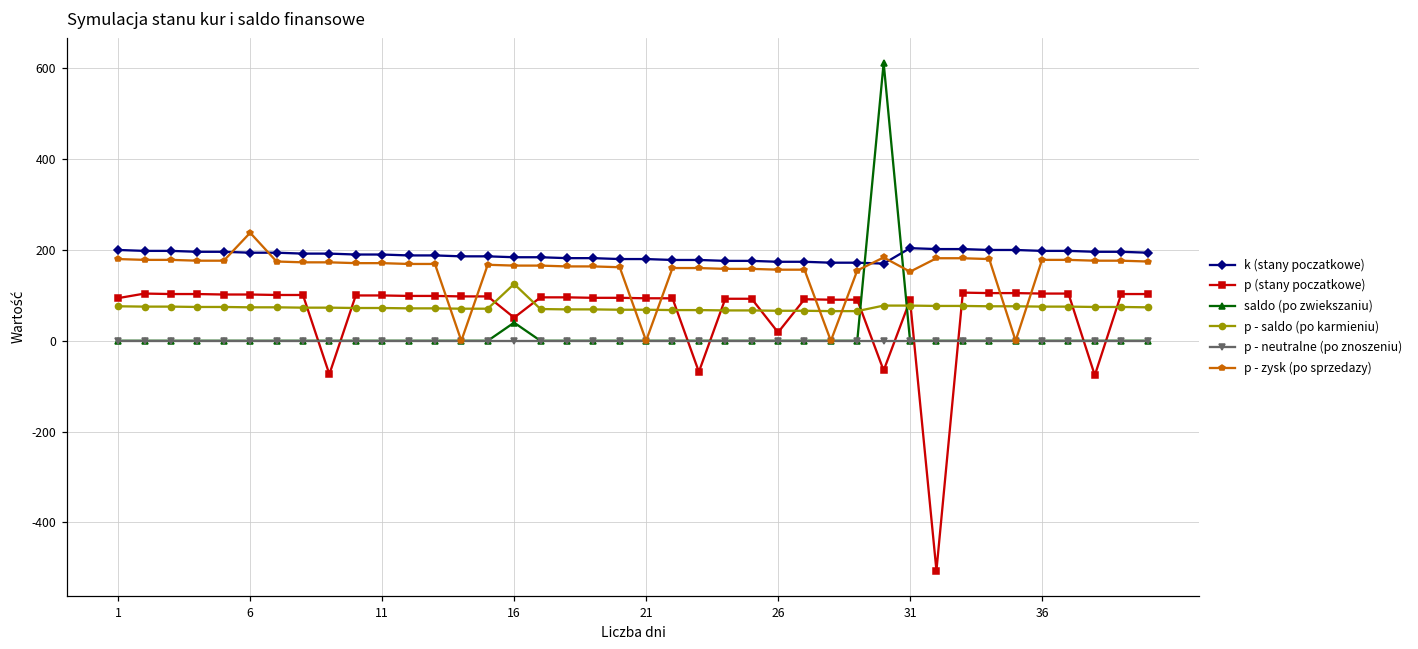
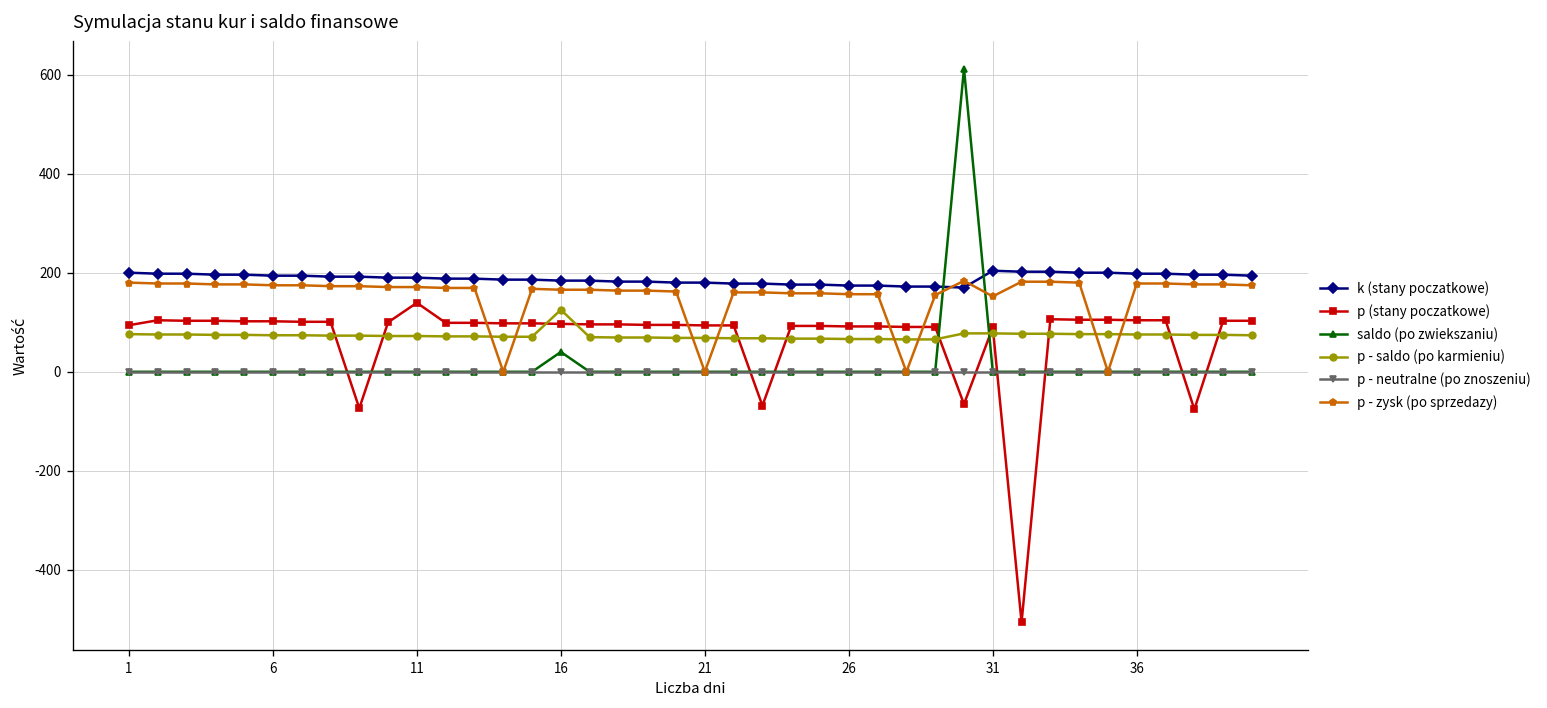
  {
    "k (stany poczatkowe)": {
      "1": 200,
      "6": 190,
      "11": 190,
      "16": 180,
      "21": 180,
      "26": 170,
      "31": 200,
      "36": 200
    },
    "p (stany poczatkowe)": {
      "1": 90,
      "6": 100,
-     "11": 100,
-     "16": 50,
+     "11": 140,
+     "16": 100,
      "21": 90,
-     "26": 20,
+     "26": 90,
      "31": 90,
      "36": 100
    },
    "saldo (po zwiekszaniu)": {
      "16": 40
    },
    "p - saldo (po karmieniu)": {
      "1": 80,
      "6": 70,
      "11": 70,
      "16": 130,
      "21": 70,
      "26": 70,
      "31": 80,
      "36": 80
    },
    "p - neutralne (po znoszeniu)": {
      "16": 0
    },
    "p - zysk (po sprzedazy)": {
      "1": 180,
-     "6": 240,
+     "6": 170,
      "11": 170,
      "16": 170,
      "26": 160,
      "31": 150,
      "36": 180
    }
  }
